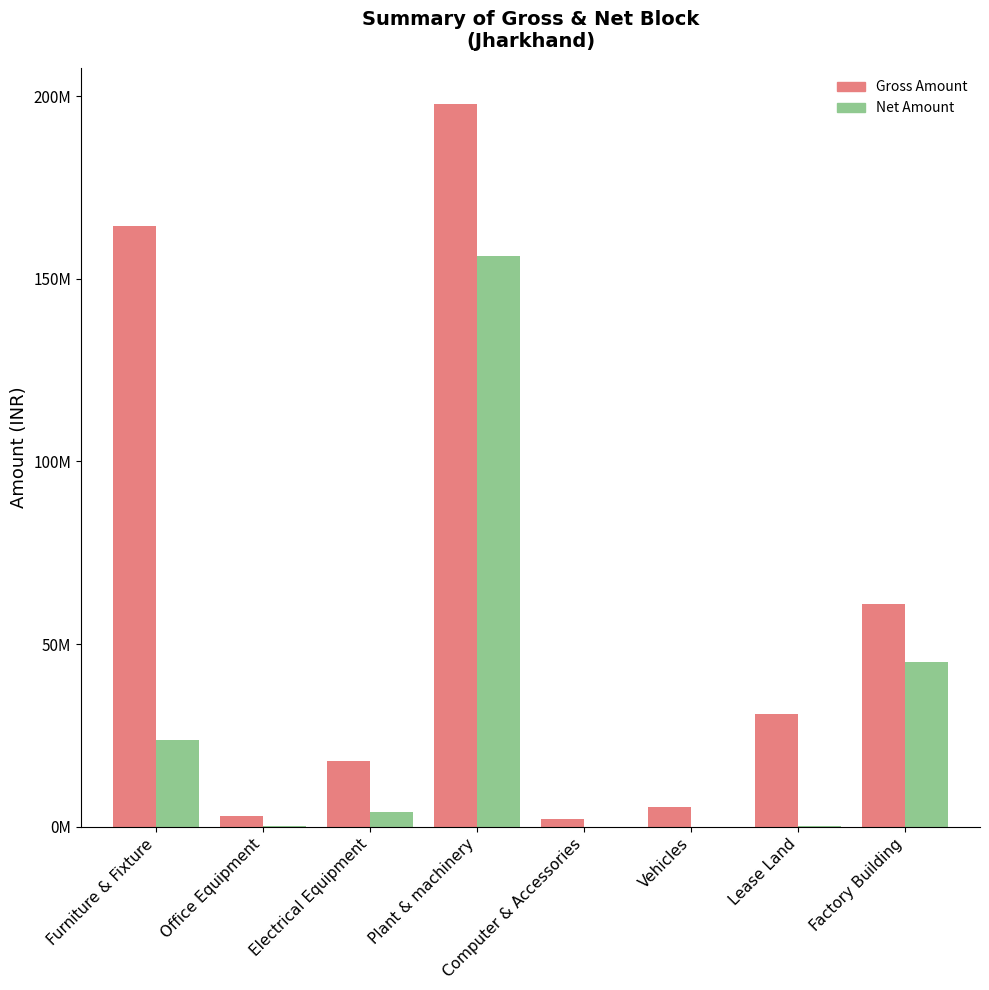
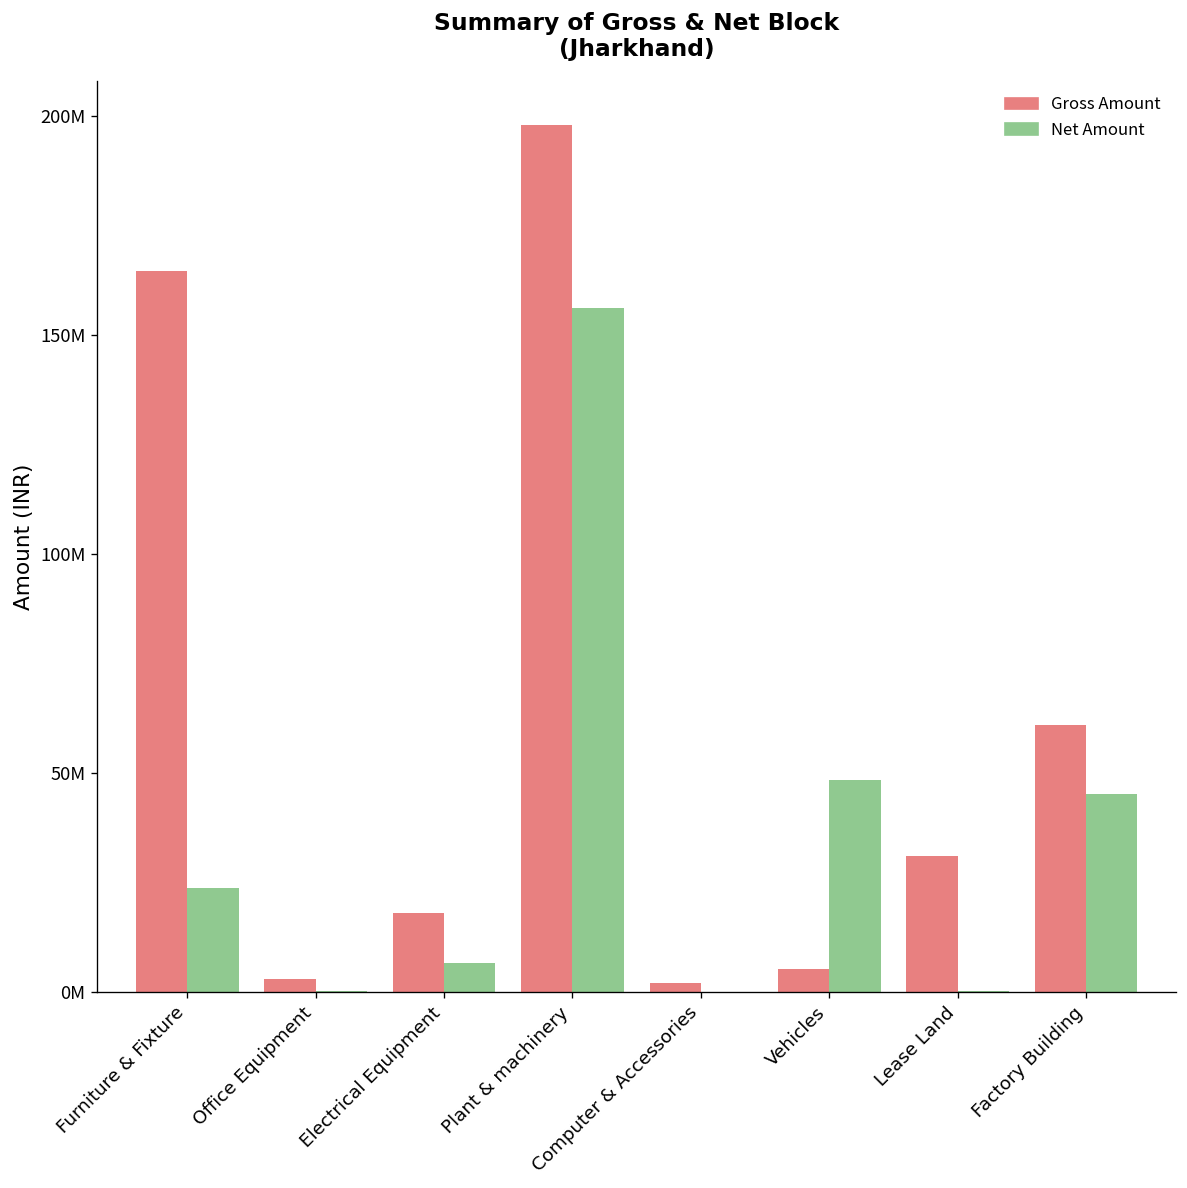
  {
    "Gross Amount": {
      "Furniture & Fixture": 165000000,
      "Office Equipment": 3000000,
      "Electrical Equipment": 18000000,
      "Plant & machinery": 198000000,
      "Computer & Accessories": 2000000,
      "Vehicles": 5000000,
      "Lease Land": 31000000,
      "Factory Building": 61000000
    },
    "Net Amount": {
      "Furniture & Fixture": 24000000,
-     "Electrical Equipment": 4000000,
+     "Electrical Equipment": 7000000,
      "Plant & machinery": 156000000,
-     "Vehicles": 0,
+     "Vehicles": 48000000,
      "Factory Building": 45000000
    }
  }
